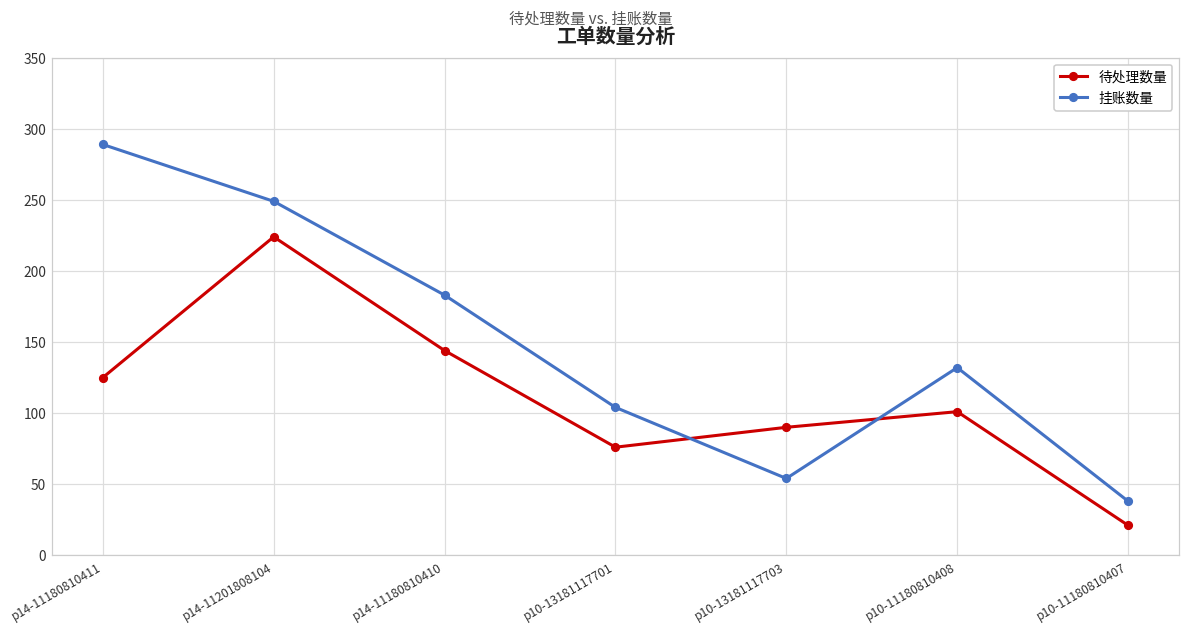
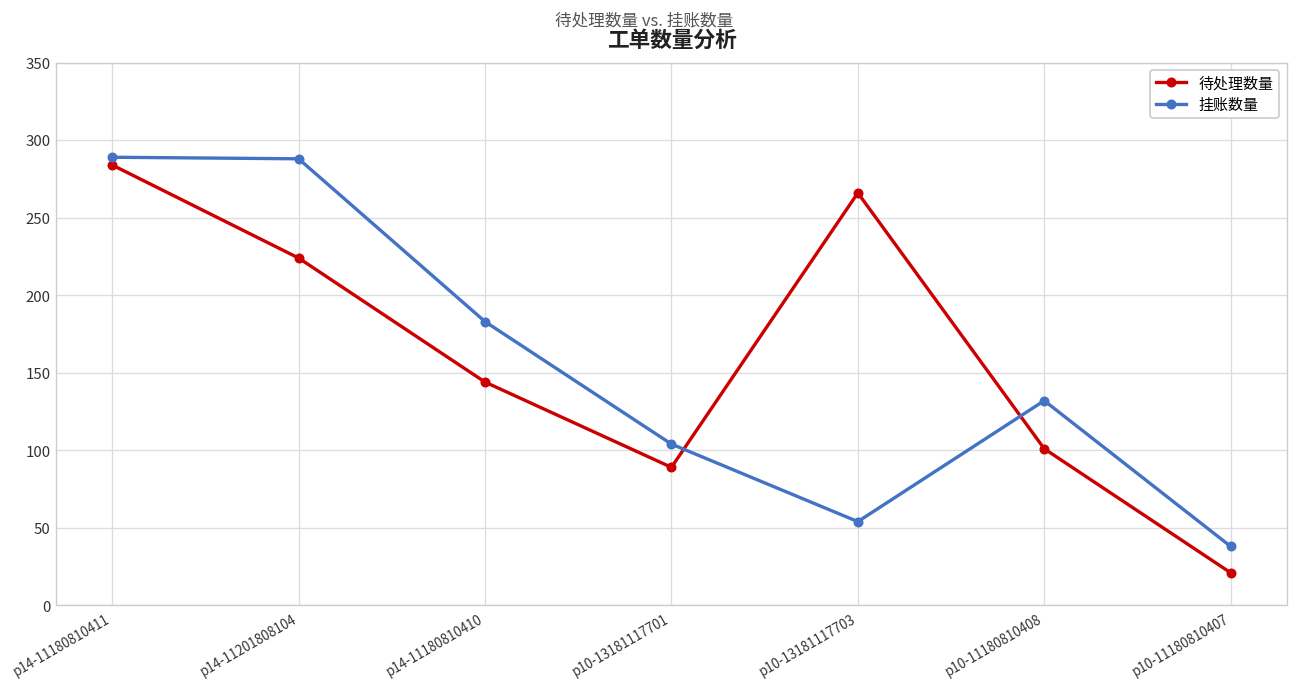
  {
    "待处理数量": {
-     "p14-11180810411": 125,
+     "p14-11180810411": 284,
      "p14-11201808104": 224,
      "p14-11180810410": 144,
-     "p10-13181117701": 76,
-     "p10-13181117703": 90,
+     "p10-13181117701": 89,
+     "p10-13181117703": 266,
      "p10-11180810408": 101,
      "p10-11180810407": 21
    },
    "挂账数量": {
      "p14-11180810411": 289,
-     "p14-11201808104": 249,
+     "p14-11201808104": 288,
      "p14-11180810410": 183,
      "p10-13181117701": 104,
      "p10-13181117703": 54,
      "p10-11180810408": 132,
      "p10-11180810407": 38
    }
  }
